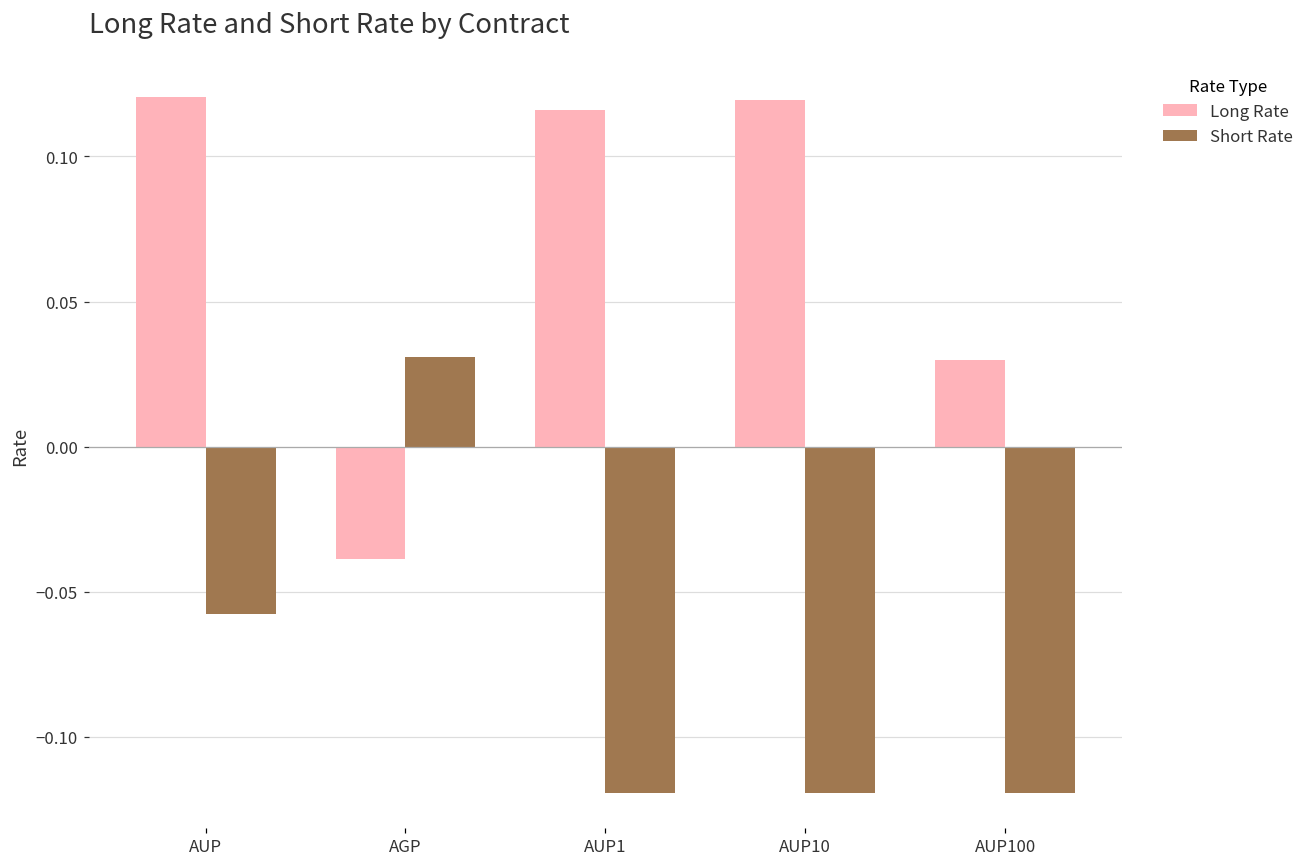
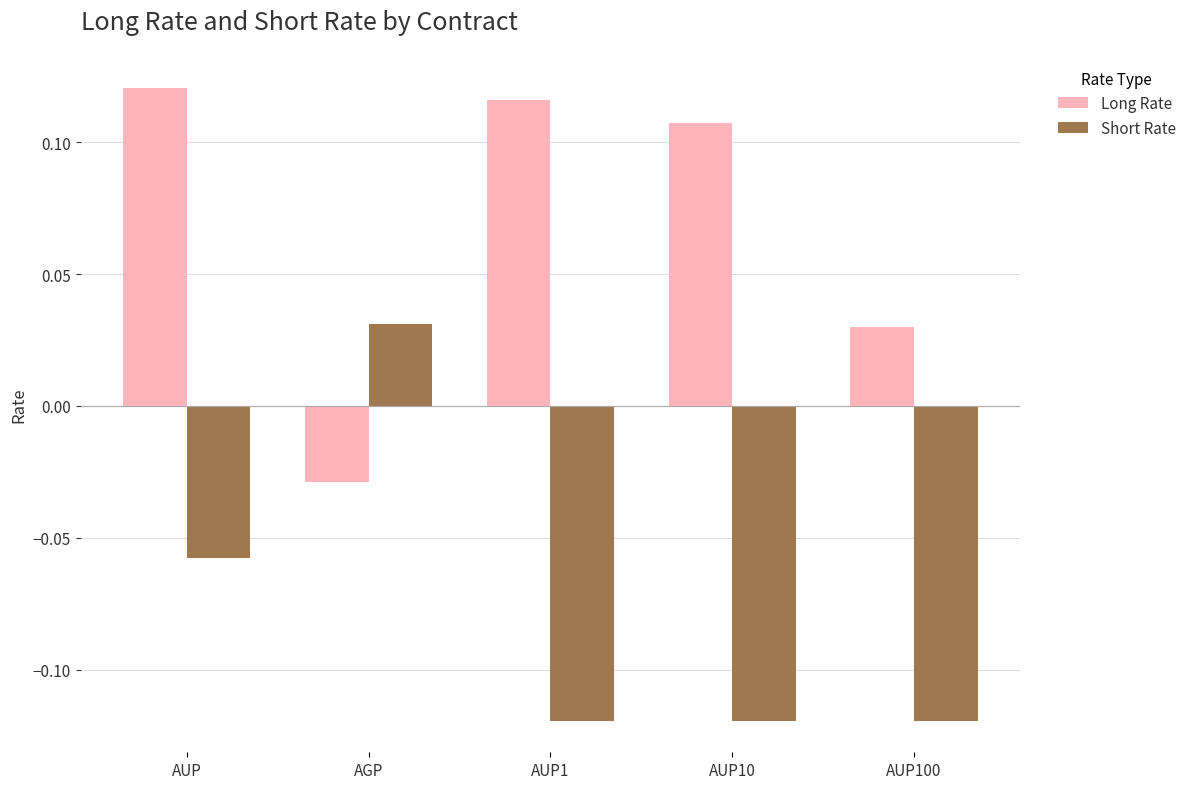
  {
    "Long Rate": {
      "AUP": 0.120,
-     "AGP": -0.039,
+     "AGP": -0.029,
      "AUP1": 0.116,
-     "AUP10": 0.119,
+     "AUP10": 0.107,
      "AUP100": 0.030
    },
    "Short Rate": {
      "AUP": -0.058,
      "AGP": 0.031,
      "AUP1": -0.119,
      "AUP10": -0.119,
      "AUP100": -0.119
    }
  }
